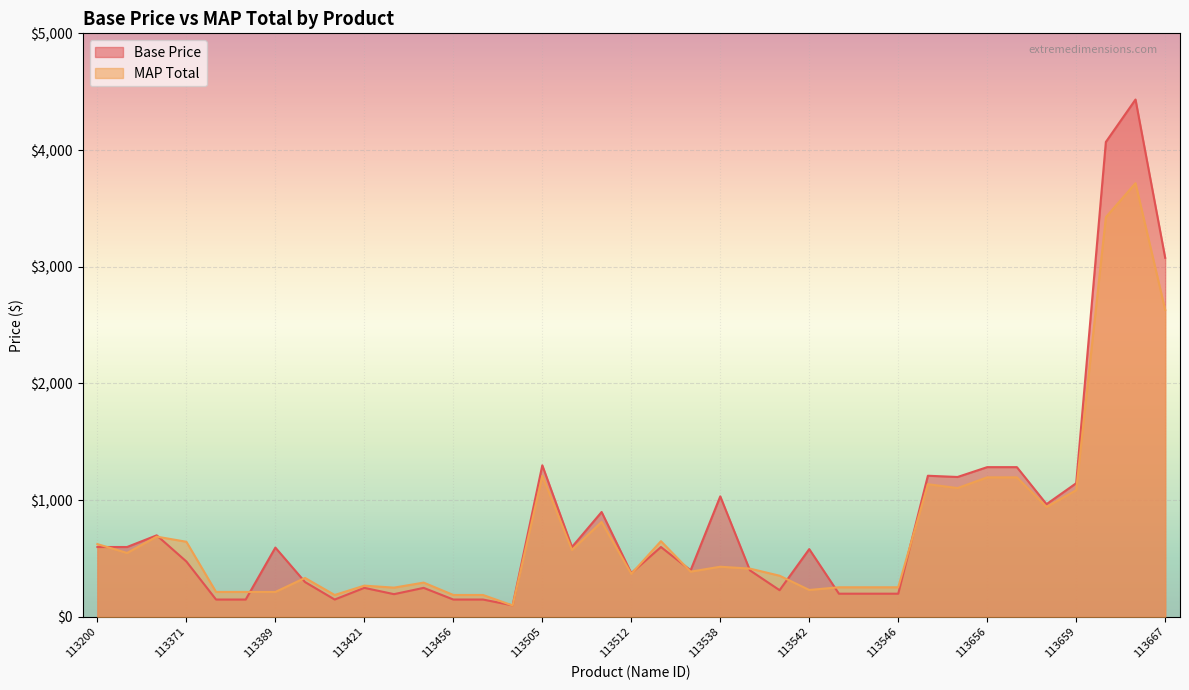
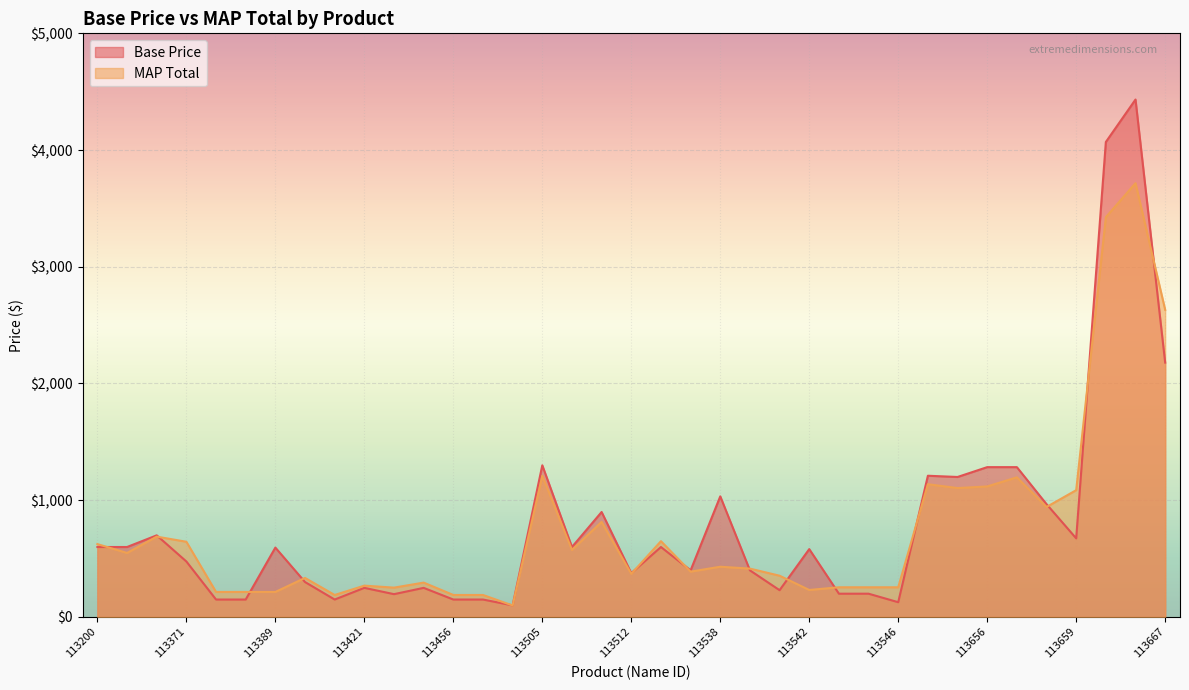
  {
    "Base Price": {
      "113200": "$600",
      "113371": "$480",
      "113389": "$590",
      "113456": "$150",
      "113505": "$1,300",
      "113538": "$1,030",
      "113542": "$580",
-     "113546": "$200",
+     "113546": "$130",
      "113656": "$1,280",
-     "113659": "$1,150",
-     "113667": "$3,080"
+     "113659": "$670",
+     "113667": "$2,180"
    },
    "MAP Total": {
      "113200": "$620",
      "113371": "$640",
      "113389": "$210",
      "113456": "$190",
      "113505": "$1,210",
      "113538": "$430",
      "113542": "$230",
      "113546": "$250",
-     "113656": "$1,200",
+     "113656": "$1,120",
      "113659": "$1,090",
      "113667": "$2,630"
    }
  }
